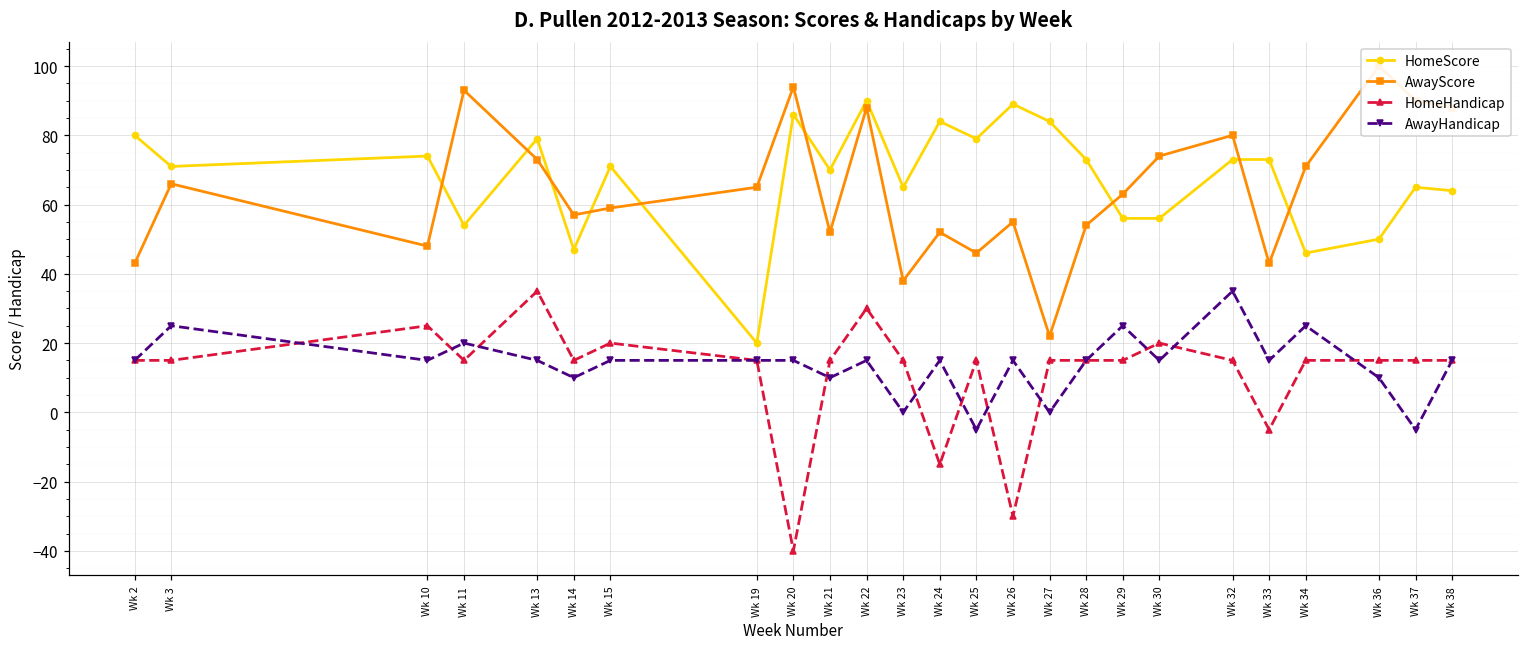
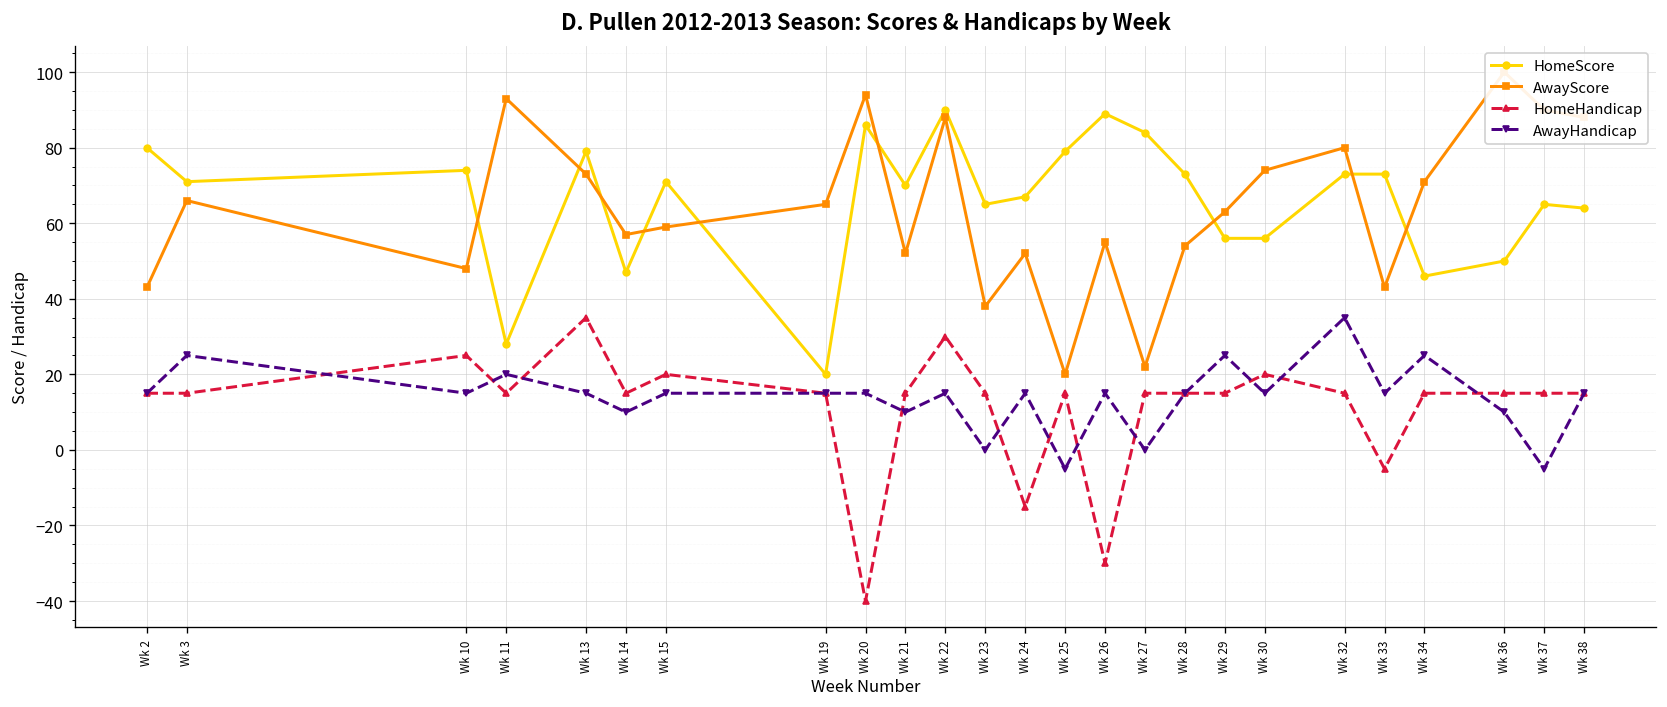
  {
    "HomeScore": {
      "Wk 2": 80,
      "Wk 3": 71,
      "Wk 10": 74,
-     "Wk 11": 54,
+     "Wk 11": 28,
      "Wk 13": 79,
      "Wk 14": 47,
      "Wk 15": 71,
      "Wk 19": 20,
      "Wk 20": 86,
      "Wk 21": 70,
      "Wk 22": 90,
      "Wk 23": 65,
-     "Wk 24": 84,
+     "Wk 24": 67,
      "Wk 25": 79,
      "Wk 26": 89,
      "Wk 27": 84,
      "Wk 28": 73,
      "Wk 29": 56,
      "Wk 30": 56,
      "Wk 32": 73,
      "Wk 33": 73,
      "Wk 34": 46,
      "Wk 36": 50,
      "Wk 37": 65,
      "Wk 38": 64
    },
    "AwayScore": {
      "Wk 2": 43,
      "Wk 3": 66,
      "Wk 10": 48,
      "Wk 11": 93,
      "Wk 13": 73,
      "Wk 14": 57,
      "Wk 15": 59,
      "Wk 19": 65,
      "Wk 20": 94,
      "Wk 21": 52,
      "Wk 22": 88,
      "Wk 23": 38,
      "Wk 24": 52,
-     "Wk 25": 46,
+     "Wk 25": 20,
      "Wk 26": 55,
      "Wk 27": 22,
      "Wk 28": 54,
      "Wk 29": 63,
      "Wk 30": 74,
      "Wk 32": 80,
      "Wk 33": 43,
      "Wk 34": 71
    },
    "HomeHandicap": {
      "Wk 3": 15,
      "Wk 10": 25,
      "Wk 11": 15,
      "Wk 13": 35,
      "Wk 14": 15,
      "Wk 15": 20,
      "Wk 20": -40,
      "Wk 21": 15,
      "Wk 22": 30,
      "Wk 23": 15,
      "Wk 24": -15,
      "Wk 25": 15,
      "Wk 26": -30,
      "Wk 27": 15,
      "Wk 29": 15,
      "Wk 30": 20,
      "Wk 32": 15,
      "Wk 33": -5,
      "Wk 34": 15,
      "Wk 36": 15,
      "Wk 37": 15
    },
    "AwayHandicap": {
      "Wk 3": 25,
      "Wk 10": 15,
      "Wk 11": 20,
      "Wk 13": 15,
      "Wk 14": 10,
      "Wk 15": 15,
      "Wk 20": 15,
      "Wk 21": 10,
      "Wk 22": 15,
      "Wk 23": 0,
      "Wk 24": 15,
      "Wk 25": -5,
      "Wk 26": 15,
      "Wk 27": 0,
      "Wk 29": 25,
      "Wk 30": 15,
      "Wk 32": 35,
      "Wk 33": 15,
      "Wk 34": 25,
      "Wk 36": 10,
      "Wk 37": -5
    }
  }
